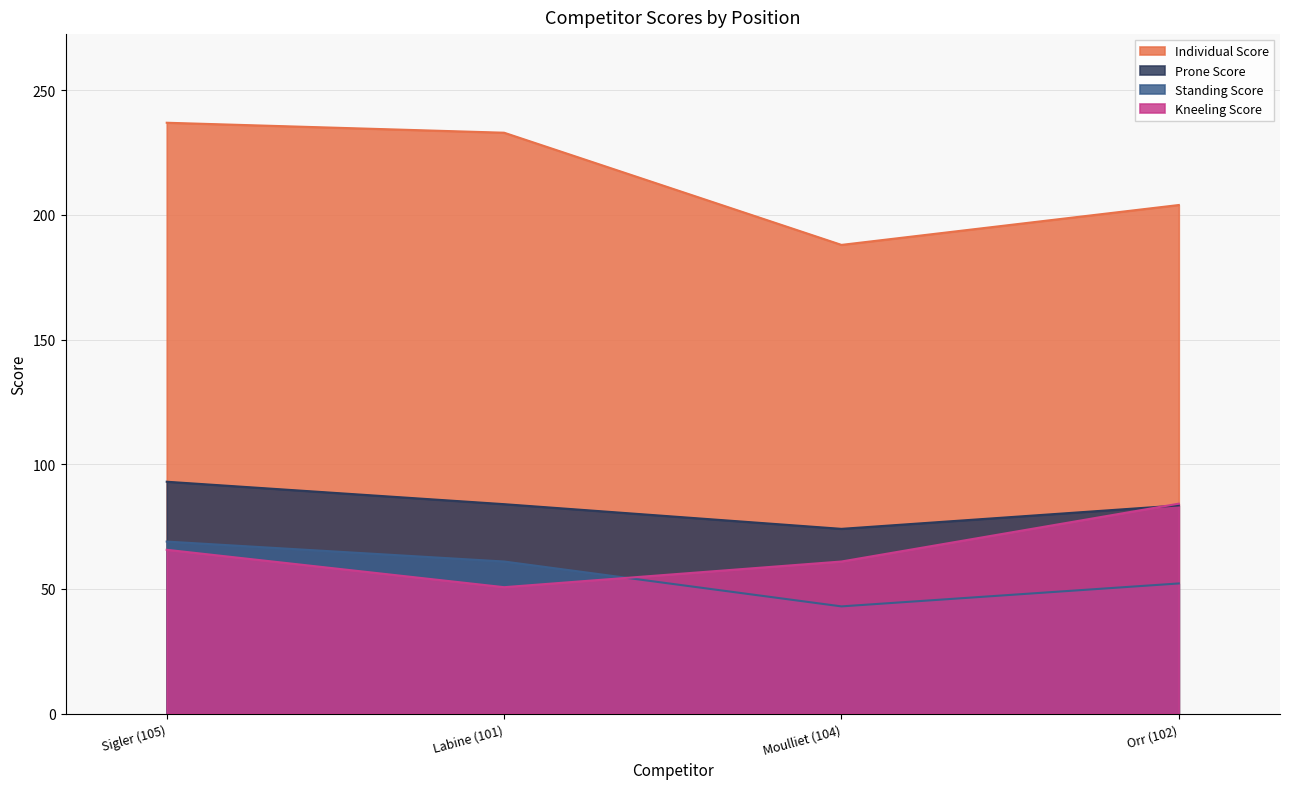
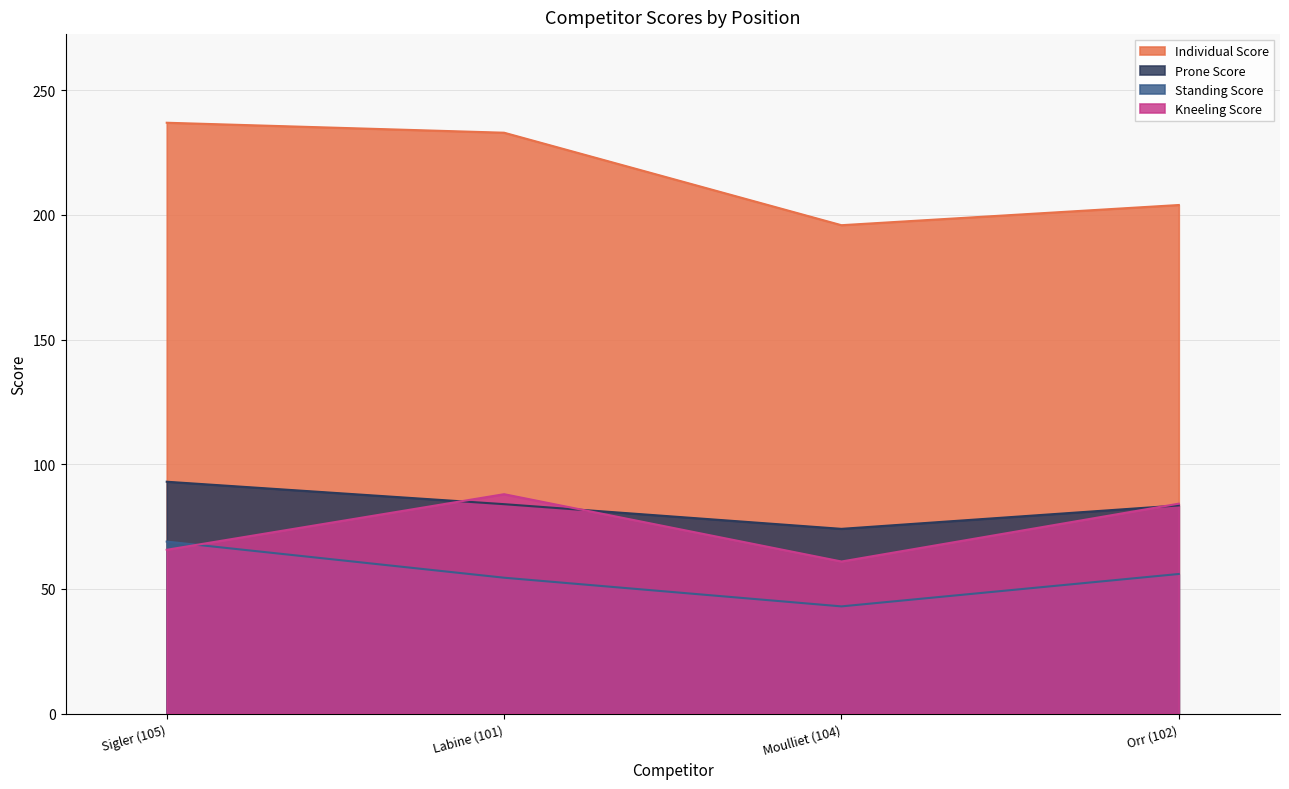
  {
    "Individual Score": {
      "Sigler (105)": 237,
      "Labine (101)": 233,
-     "Moulliet (104)": 188,
+     "Moulliet (104)": 196,
      "Orr (102)": 204
    },
    "Prone Score": {
      "Sigler (105)": 93,
      "Labine (101)": 84,
      "Moulliet (104)": 74
    },
    "Standing Score": {
      "Sigler (105)": 69,
-     "Labine (101)": 61,
+     "Labine (101)": 55,
      "Moulliet (104)": 43,
-     "Orr (102)": 52
+     "Orr (102)": 56
    },
    "Kneeling Score": {
      "Sigler (105)": 66,
-     "Labine (101)": 51,
+     "Labine (101)": 88,
      "Moulliet (104)": 61
    }
  }
